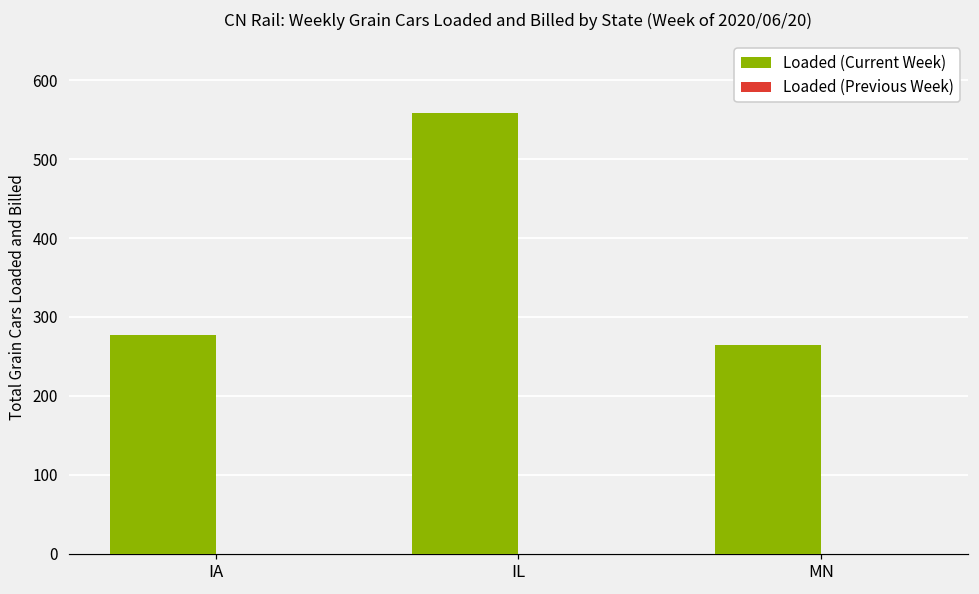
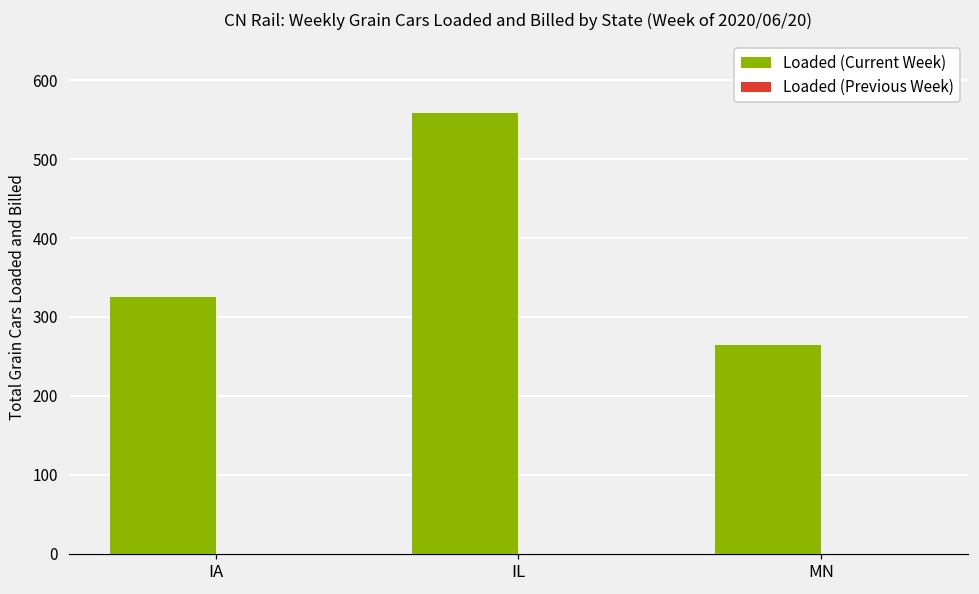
  {
    "Loaded (Current Week)": {
-     "IA": 280,
+     "IA": 330,
      "IL": 560,
      "MN": 260
    },
    "Loaded (Previous Week)": {
      "IA": 0,
      "IL": 0,
      "MN": 0
    }
  }
